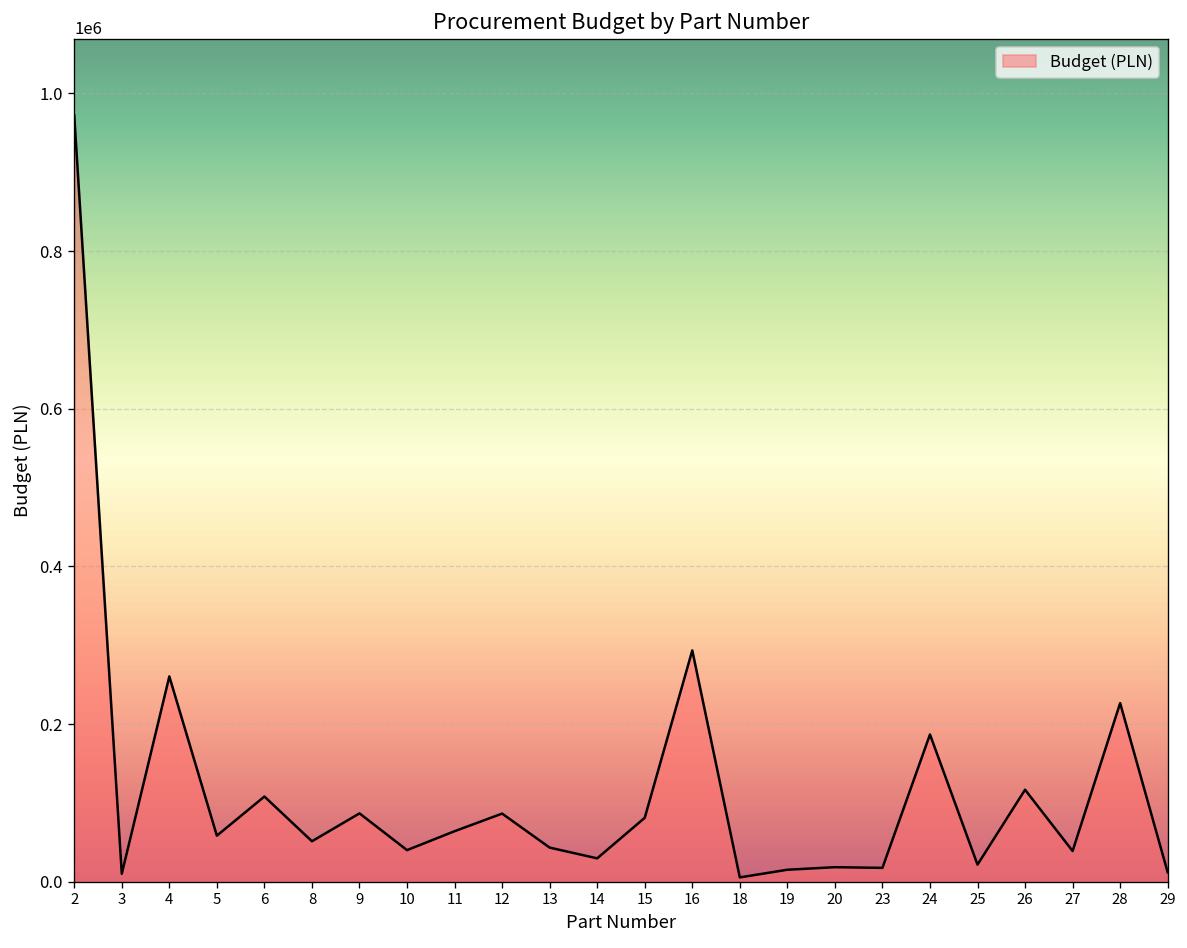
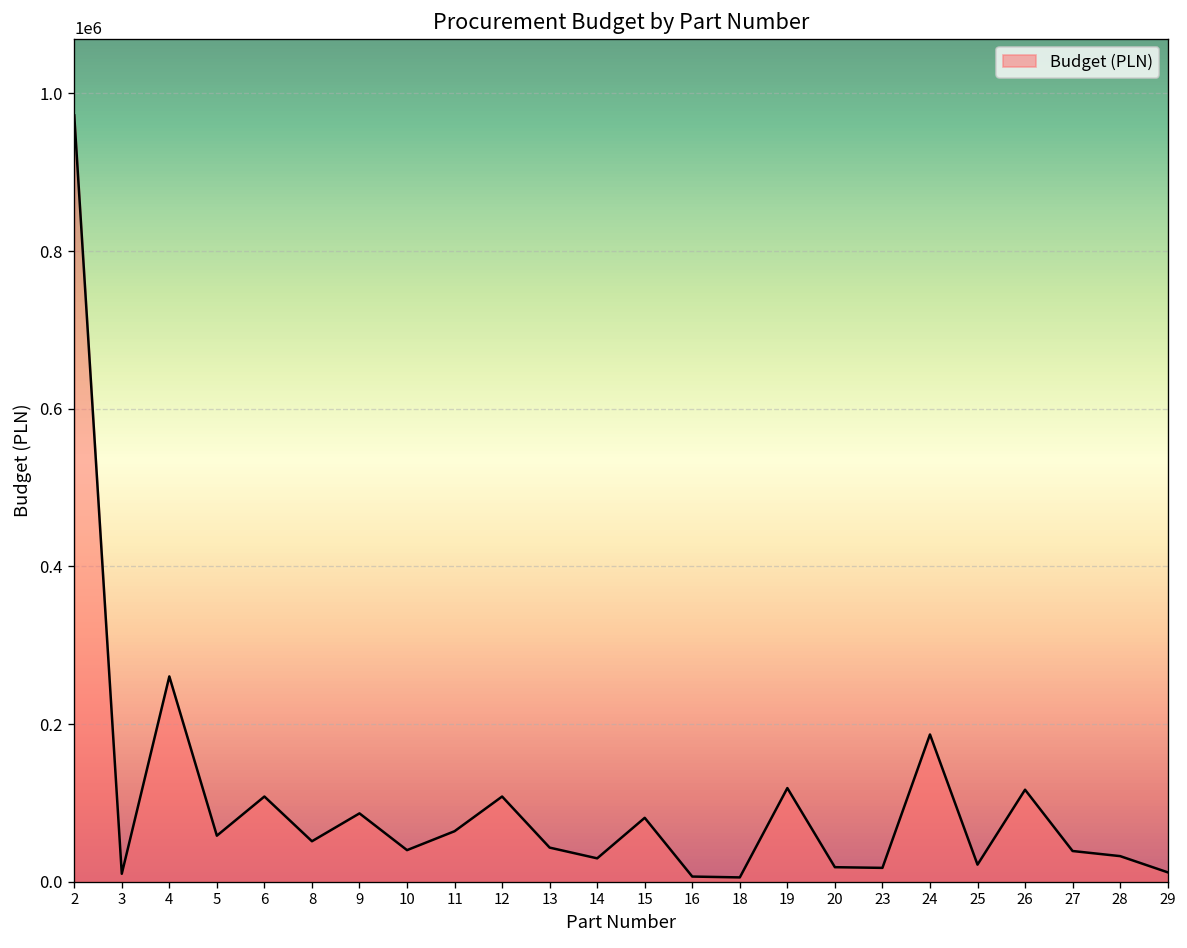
  {
    "2": 970000,
    "3": 10000,
    "4": 260000,
    "5": 60000,
    "6": 110000,
    "8": 50000,
    "9": 90000,
    "10": 40000,
    "11": 60000,
-   "12": 90000,
+   "12": 110000,
    "13": 40000,
    "14": 30000,
    "15": 80000,
-   "16": 290000,
+   "16": 10000,
    "18": 10000,
-   "19": 20000,
+   "19": 120000,
    "20": 20000,
    "23": 20000,
    "24": 190000,
    "25": 20000,
    "26": 120000,
    "27": 40000,
-   "28": 230000,
+   "28": 30000,
    "29": 10000
  }
